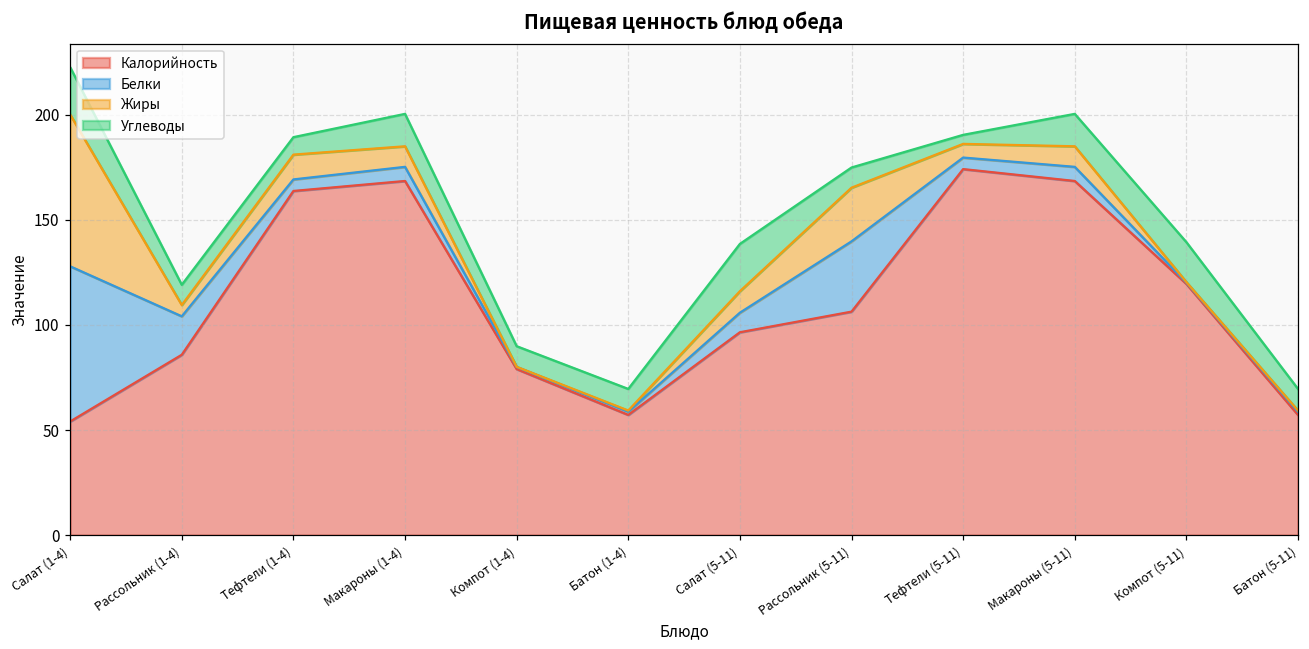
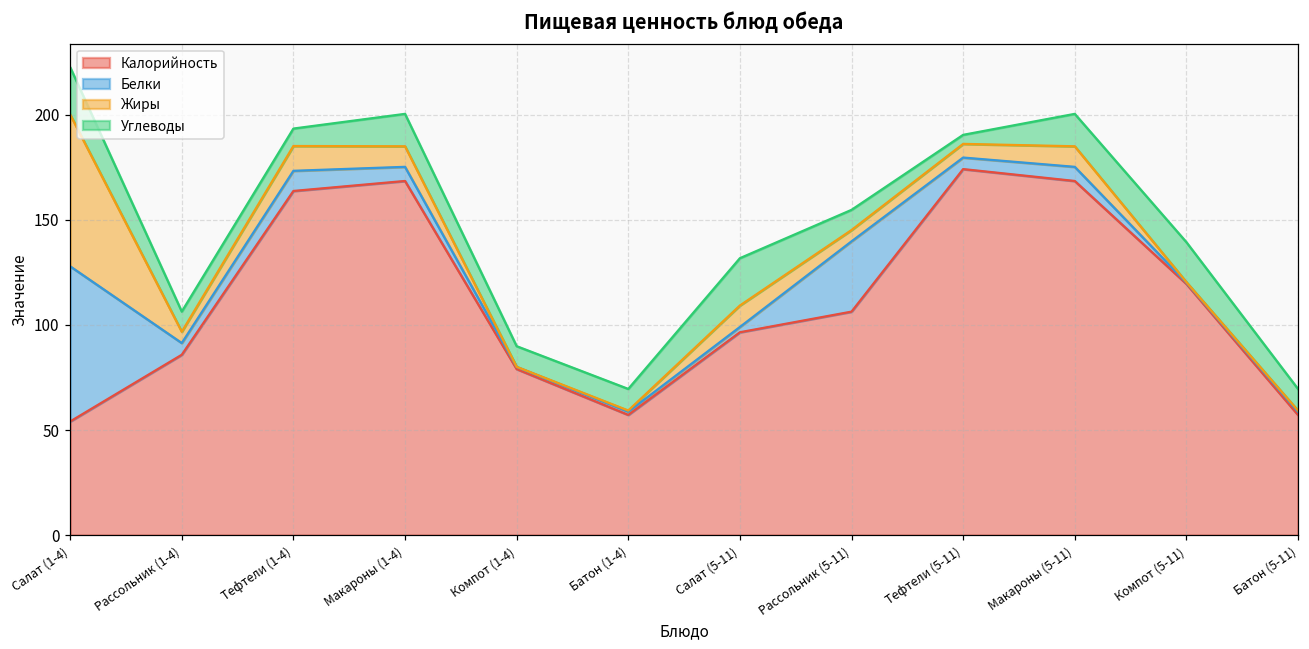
  {
    "Калорийность": {
      "Салат (1-4)": 54,
      "Рассольник (1-4)": 86,
      "Тефтели (1-4)": 164,
      "Макароны (1-4)": 168,
      "Батон (1-4)": 57,
      "Салат (5-11)": 97,
      "Рассольник (5-11)": 106,
      "Тефтели (5-11)": 174,
      "Макароны (5-11)": 168,
      "Батон (5-11)": 57
    },
    "Белки": {
      "Салат (1-4)": 74,
-     "Рассольник (1-4)": 18,
-     "Тефтели (1-4)": 5,
+     "Рассольник (1-4)": 6,
+     "Тефтели (1-4)": 10,
      "Макароны (1-4)": 7,
-     "Салат (5-11)": 9,
+     "Салат (5-11)": 3,
      "Рассольник (5-11)": 33,
      "Тефтели (5-11)": 5,
      "Макароны (5-11)": 7
    },
    "Жиры": {
      "Салат (1-4)": 72,
      "Рассольник (1-4)": 5,
      "Тефтели (1-4)": 12,
      "Макароны (1-4)": 10,
      "Салат (5-11)": 10,
-     "Рассольник (5-11)": 26,
+     "Рассольник (5-11)": 5,
      "Тефтели (5-11)": 7,
      "Макароны (5-11)": 10
    },
    "Углеводы": {
      "Салат (1-4)": 23,
      "Рассольник (1-4)": 10,
      "Тефтели (1-4)": 8,
      "Макароны (1-4)": 15,
      "Компот (1-4)": 10,
      "Батон (1-4)": 10,
      "Салат (5-11)": 22,
      "Рассольник (5-11)": 10,
      "Тефтели (5-11)": 4,
      "Макароны (5-11)": 15,
      "Компот (5-11)": 19,
      "Батон (5-11)": 10
    }
  }
